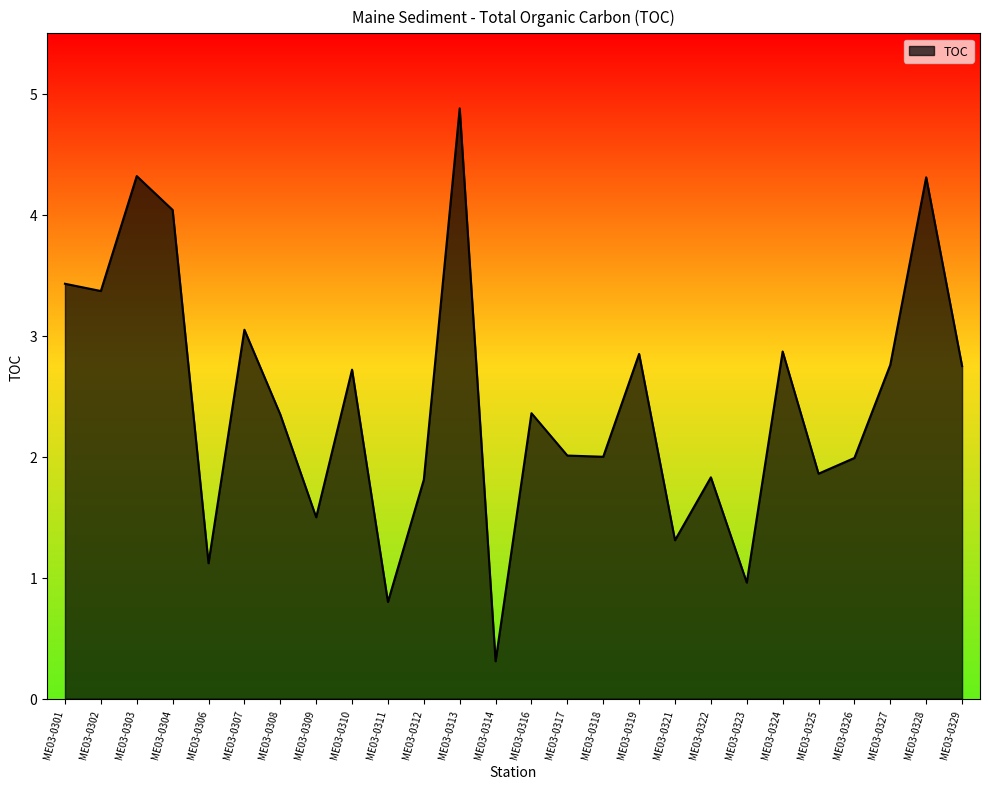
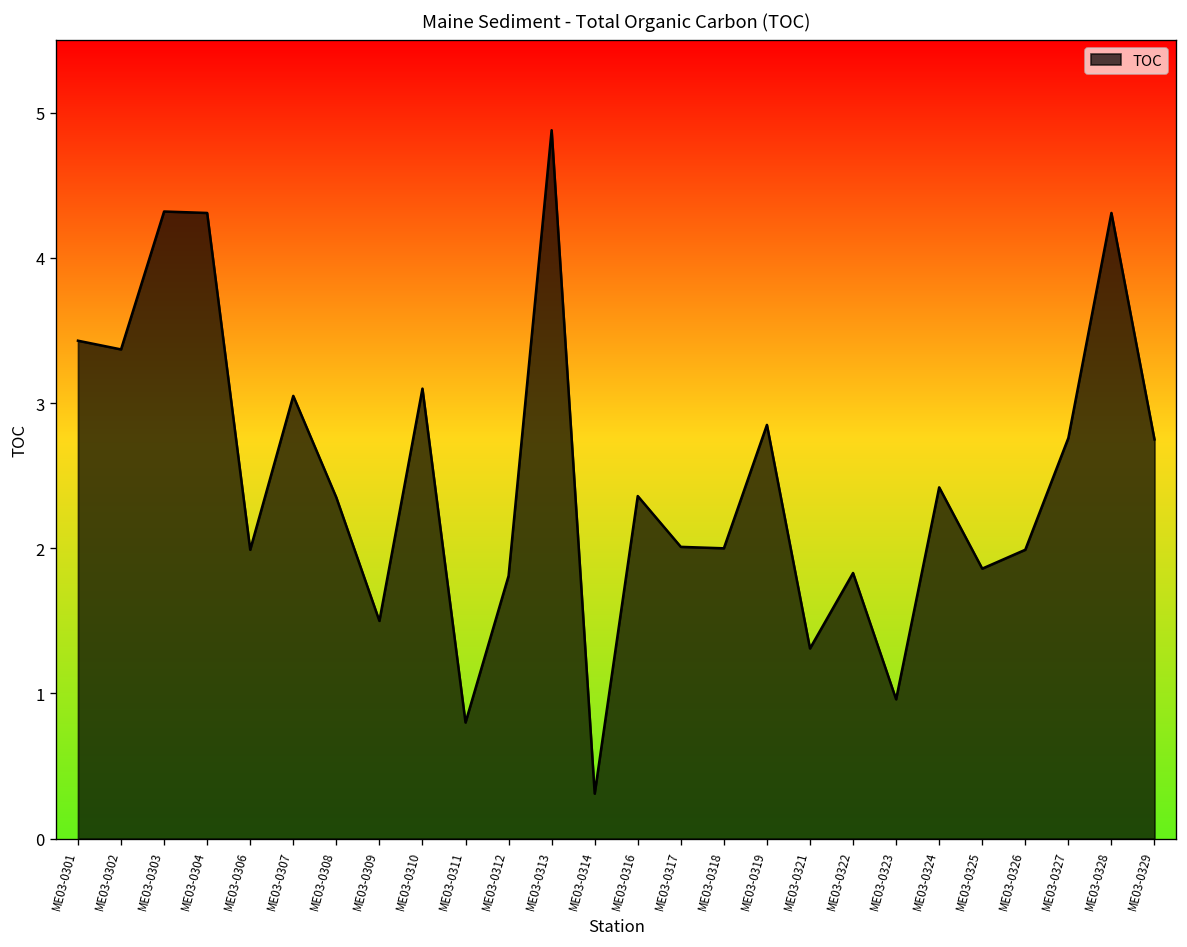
  {
    "ME03-0301": 3.43,
    "ME03-0302": 3.37,
    "ME03-0303": 4.32,
-   "ME03-0304": 4.04,
-   "ME03-0306": 1.12,
+   "ME03-0304": 4.31,
+   "ME03-0306": 1.99,
    "ME03-0307": 3.05,
    "ME03-0308": 2.35,
    "ME03-0309": 1.50,
-   "ME03-0310": 2.72,
+   "ME03-0310": 3.10,
    "ME03-0311": 0.80,
    "ME03-0312": 1.81,
    "ME03-0313": 4.88,
    "ME03-0314": 0.31,
    "ME03-0316": 2.36,
    "ME03-0317": 2.01,
    "ME03-0318": 2.00,
    "ME03-0319": 2.85,
    "ME03-0321": 1.31,
    "ME03-0322": 1.83,
    "ME03-0323": 0.96,
-   "ME03-0324": 2.87,
+   "ME03-0324": 2.42,
    "ME03-0325": 1.86,
    "ME03-0326": 1.99,
    "ME03-0327": 2.76,
    "ME03-0328": 4.31,
    "ME03-0329": 2.75
  }
